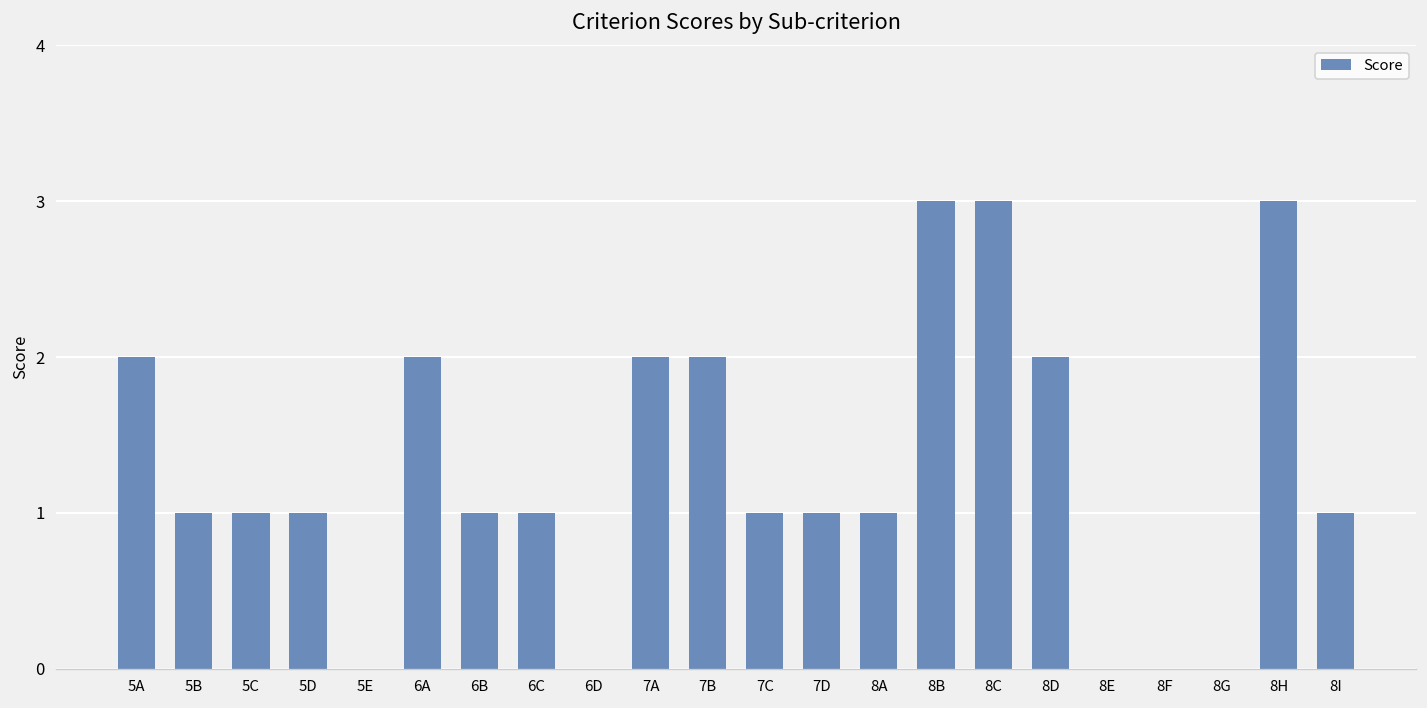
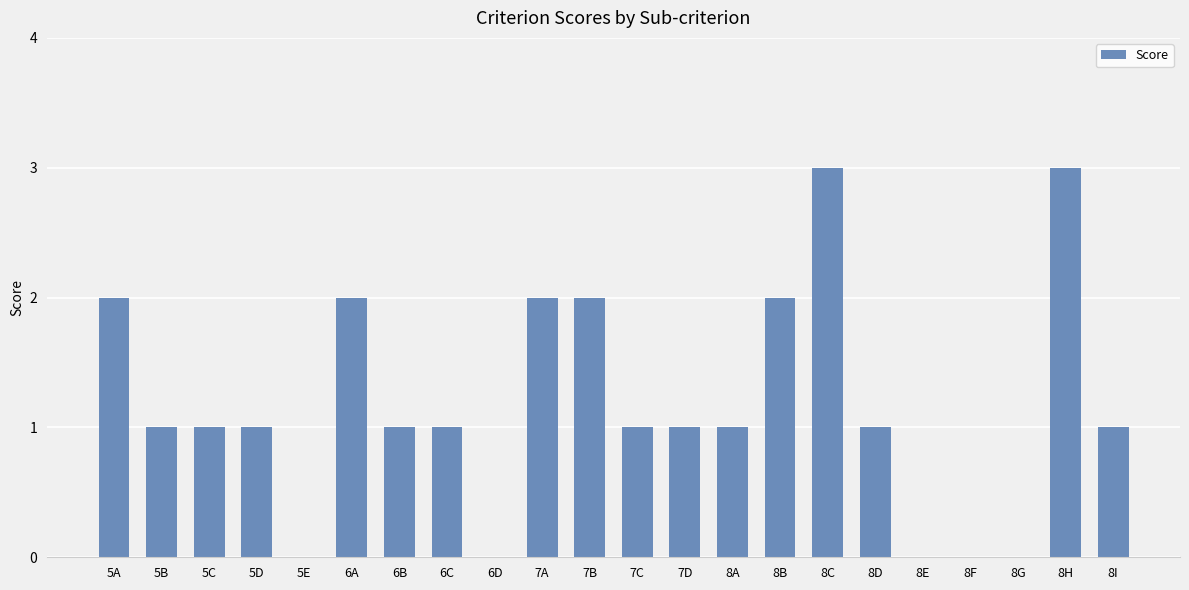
  {
    "5A": 2,
    "5B": 1,
    "5C": 1,
    "5D": 1,
    "5E": 0,
    "6A": 2,
    "6B": 1,
    "6C": 1,
    "6D": 0,
    "7A": 2,
    "7B": 2,
    "7C": 1,
    "7D": 1,
    "8A": 1,
-   "8B": 3,
+   "8B": 2,
    "8C": 3,
-   "8D": 2,
+   "8D": 1,
    "8E": 0,
    "8F": 0,
    "8G": 0,
    "8H": 3,
    "8I": 1
  }
